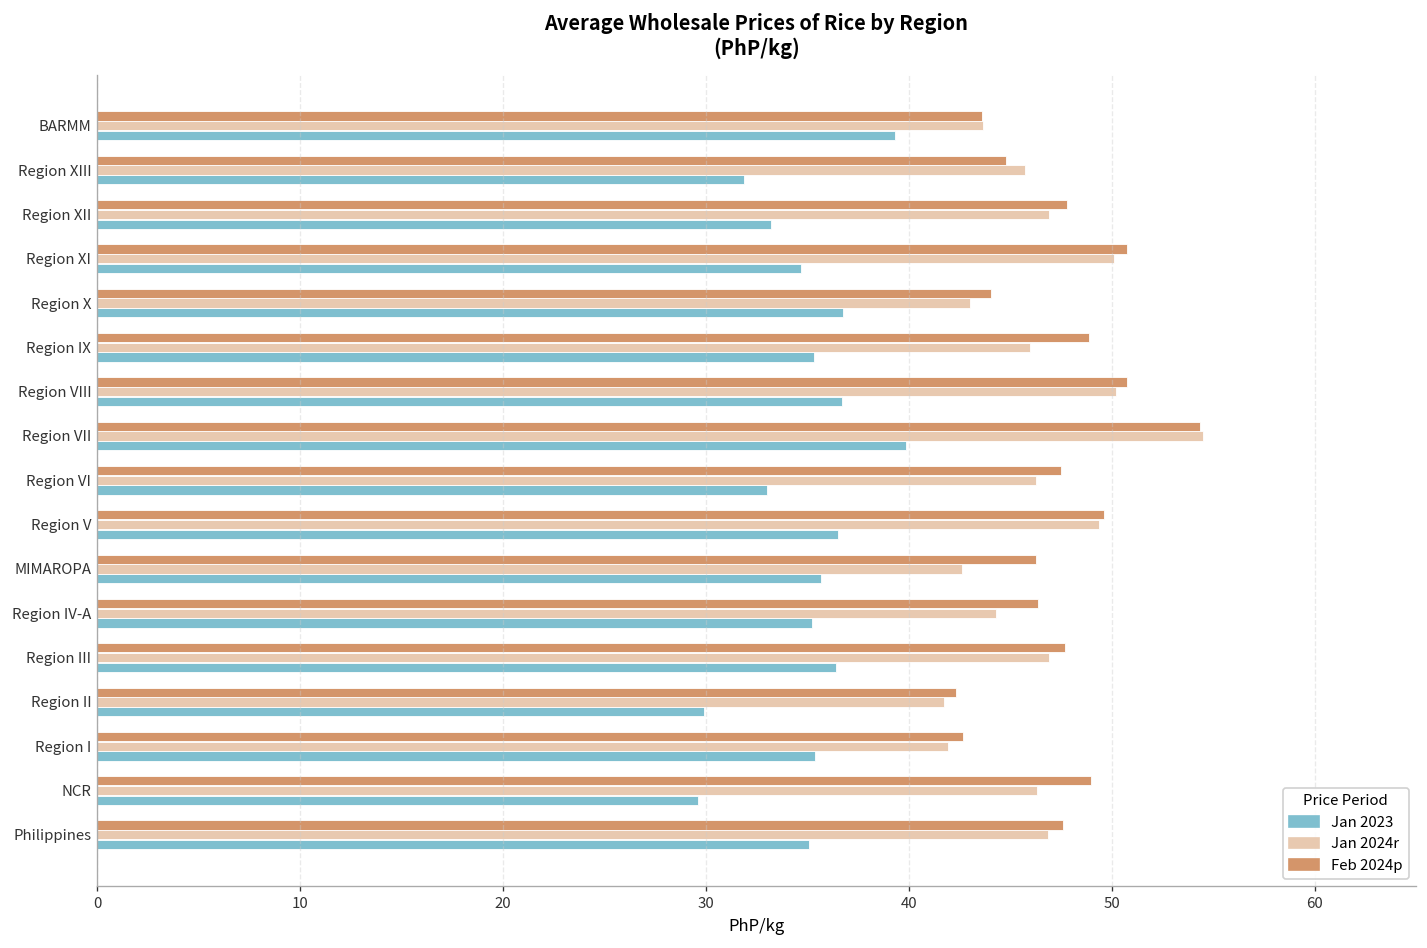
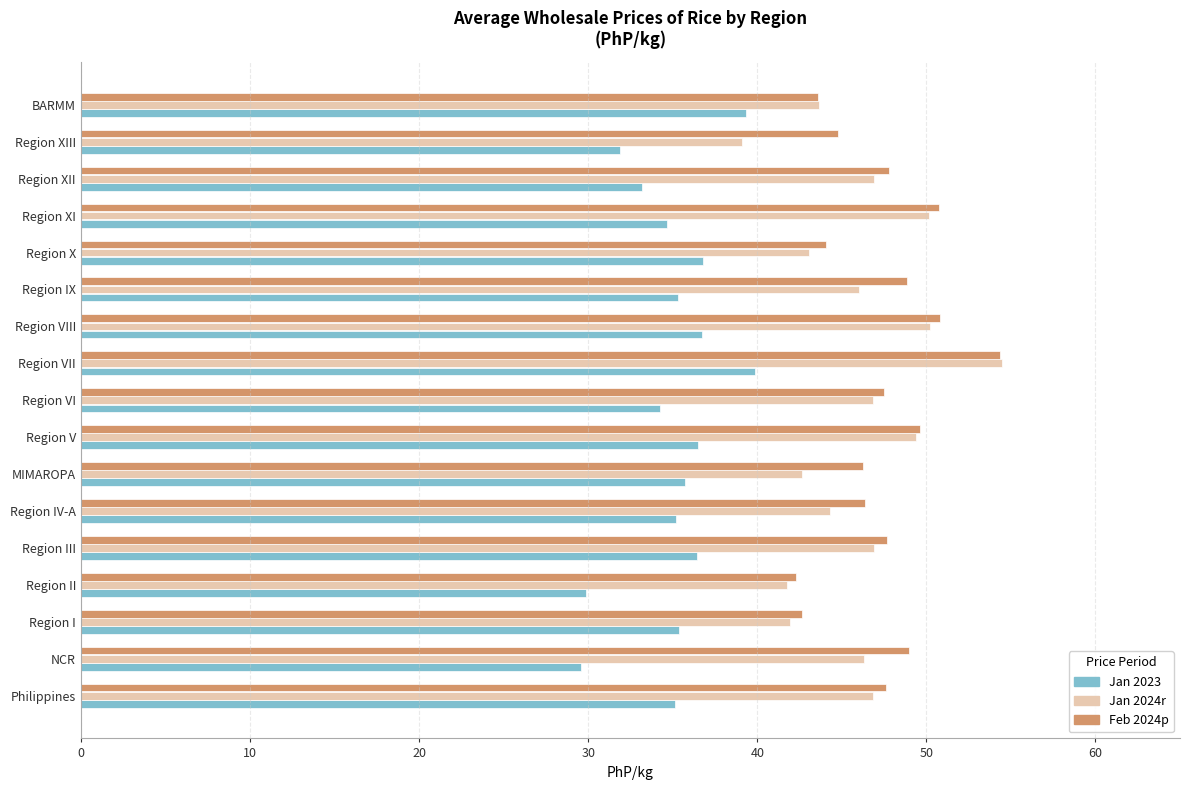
  {
    "Jan 2023": {
      "BARMM": 39.3,
      "Region XIII": 31.9,
      "Region XII": 33.2,
      "Region XI": 34.7,
      "Region X": 36.8,
      "Region IX": 35.3,
      "Region VIII": 36.7,
      "Region VII": 39.9,
-     "Region VI": 33.0,
+     "Region VI": 34.3,
      "Region V": 36.5,
      "MIMAROPA": 35.7,
      "Region IV-A": 35.2,
      "Region III": 36.4,
      "Region II": 29.9,
      "Region I": 35.4,
      "NCR": 29.6,
      "Philippines": 35.1
    },
    "Jan 2024r": {
      "BARMM": 43.7,
-     "Region XIII": 45.7,
+     "Region XIII": 39.1,
      "Region XII": 46.9,
      "Region XI": 50.1,
      "Region X": 43.0,
      "Region IX": 46.0,
      "Region VIII": 50.2,
      "Region VII": 54.5,
-     "Region VI": 46.3,
+     "Region VI": 46.9,
      "Region V": 49.4,
      "MIMAROPA": 42.6,
      "Region IV-A": 44.3,
      "Region III": 46.9,
      "Region II": 41.7,
      "Region I": 42.0,
      "NCR": 46.3,
      "Philippines": 46.9
    },
    "Feb 2024p": {
      "BARMM": 43.6,
      "Region XIII": 44.8,
      "Region XII": 47.8,
      "Region XI": 50.8,
      "Region X": 44.1,
      "Region IX": 48.9,
      "Region VIII": 50.8,
      "Region VII": 54.4,
      "Region VI": 47.5,
      "Region V": 49.6,
      "MIMAROPA": 46.3,
      "Region IV-A": 46.4,
      "Region III": 47.7,
      "Region II": 42.3,
      "Region I": 42.7,
      "NCR": 49.0,
      "Philippines": 47.6
    }
  }
